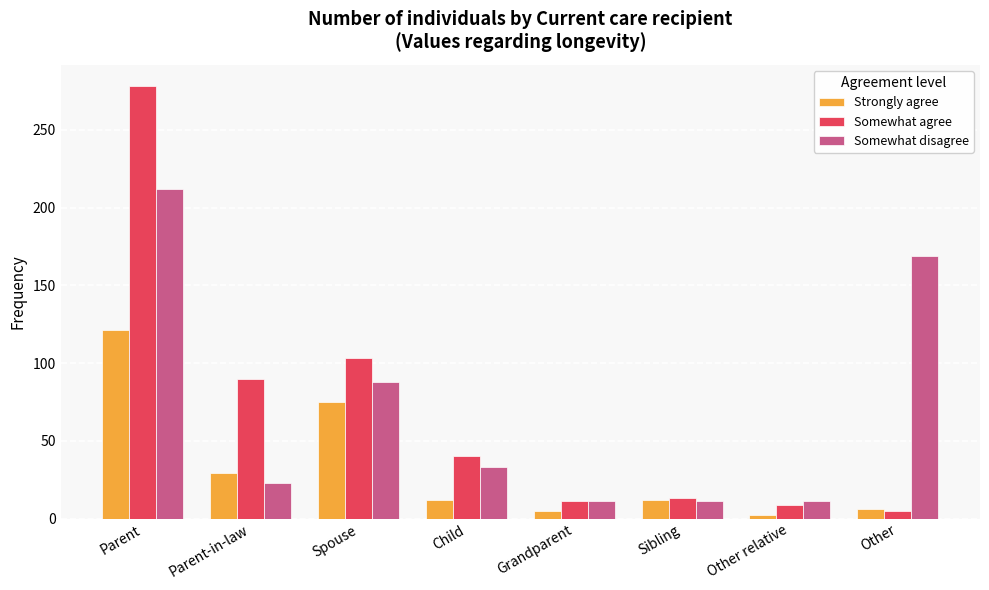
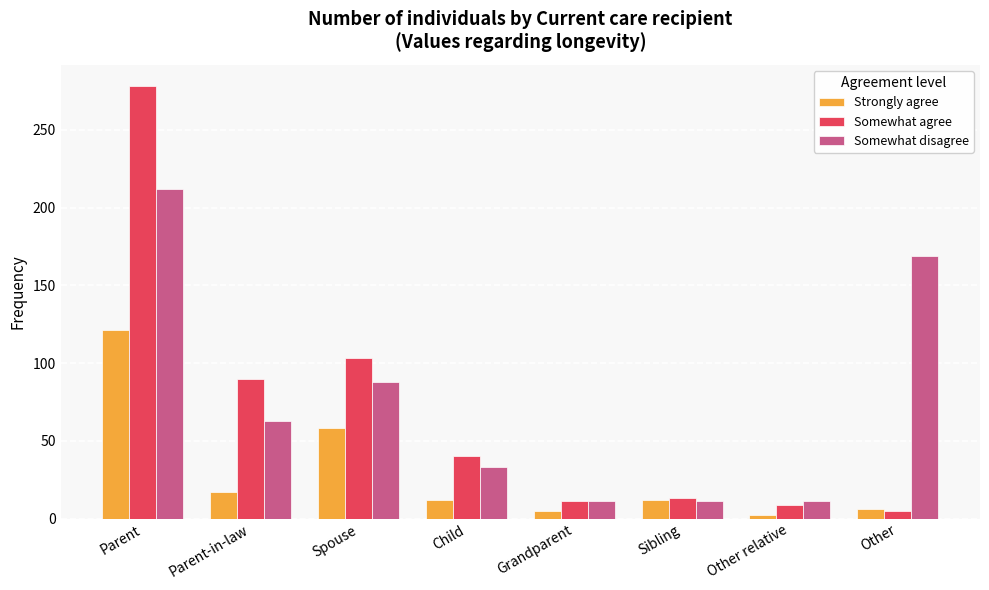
  {
    "Strongly agree": {
      "Parent": 121,
-     "Parent-in-law": 29,
-     "Spouse": 75,
+     "Parent-in-law": 17,
+     "Spouse": 58,
      "Child": 12,
      "Grandparent": 5,
      "Sibling": 12,
      "Other relative": 2,
      "Other": 6
    },
    "Somewhat agree": {
      "Parent": 278,
      "Parent-in-law": 90,
      "Spouse": 103,
      "Child": 40,
      "Grandparent": 11,
      "Sibling": 13,
      "Other relative": 9,
      "Other": 5
    },
    "Somewhat disagree": {
      "Parent": 212,
-     "Parent-in-law": 23,
+     "Parent-in-law": 63,
      "Spouse": 88,
      "Child": 33,
      "Grandparent": 11,
      "Sibling": 11,
      "Other relative": 11,
      "Other": 169
    }
  }
